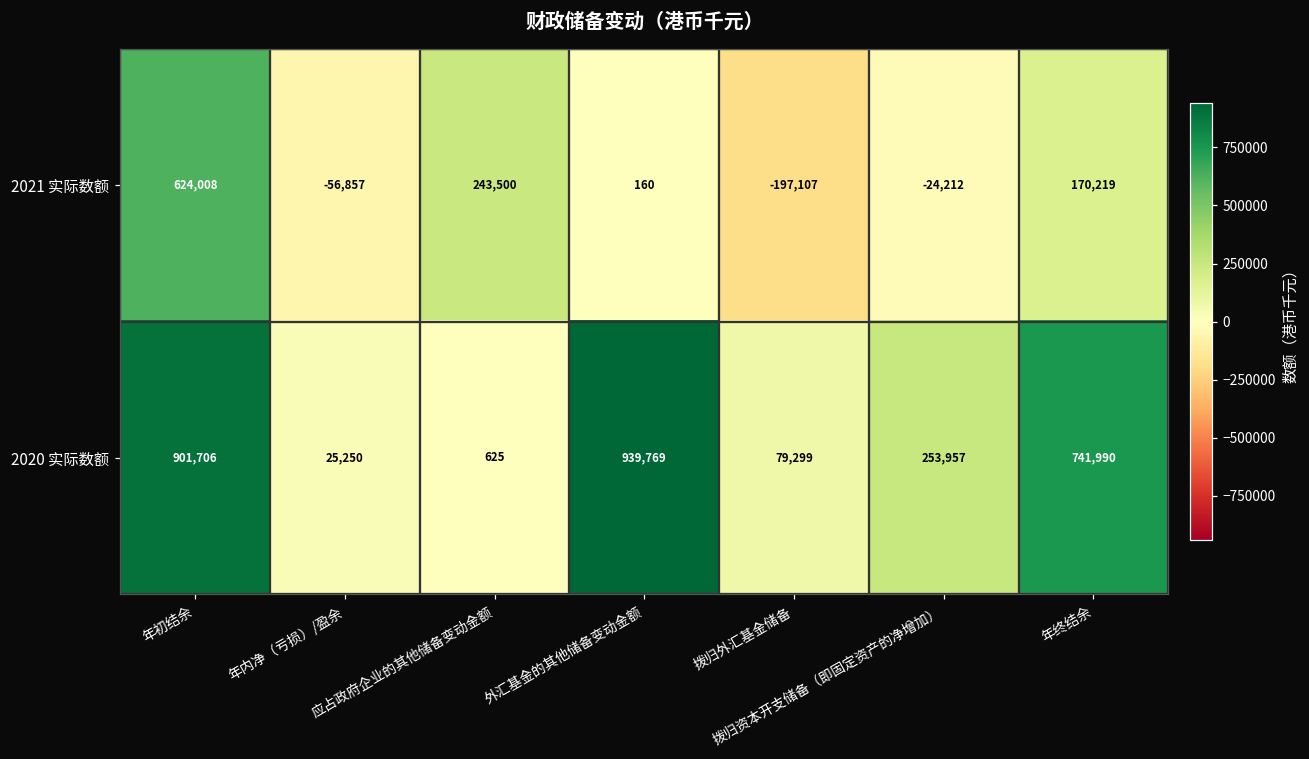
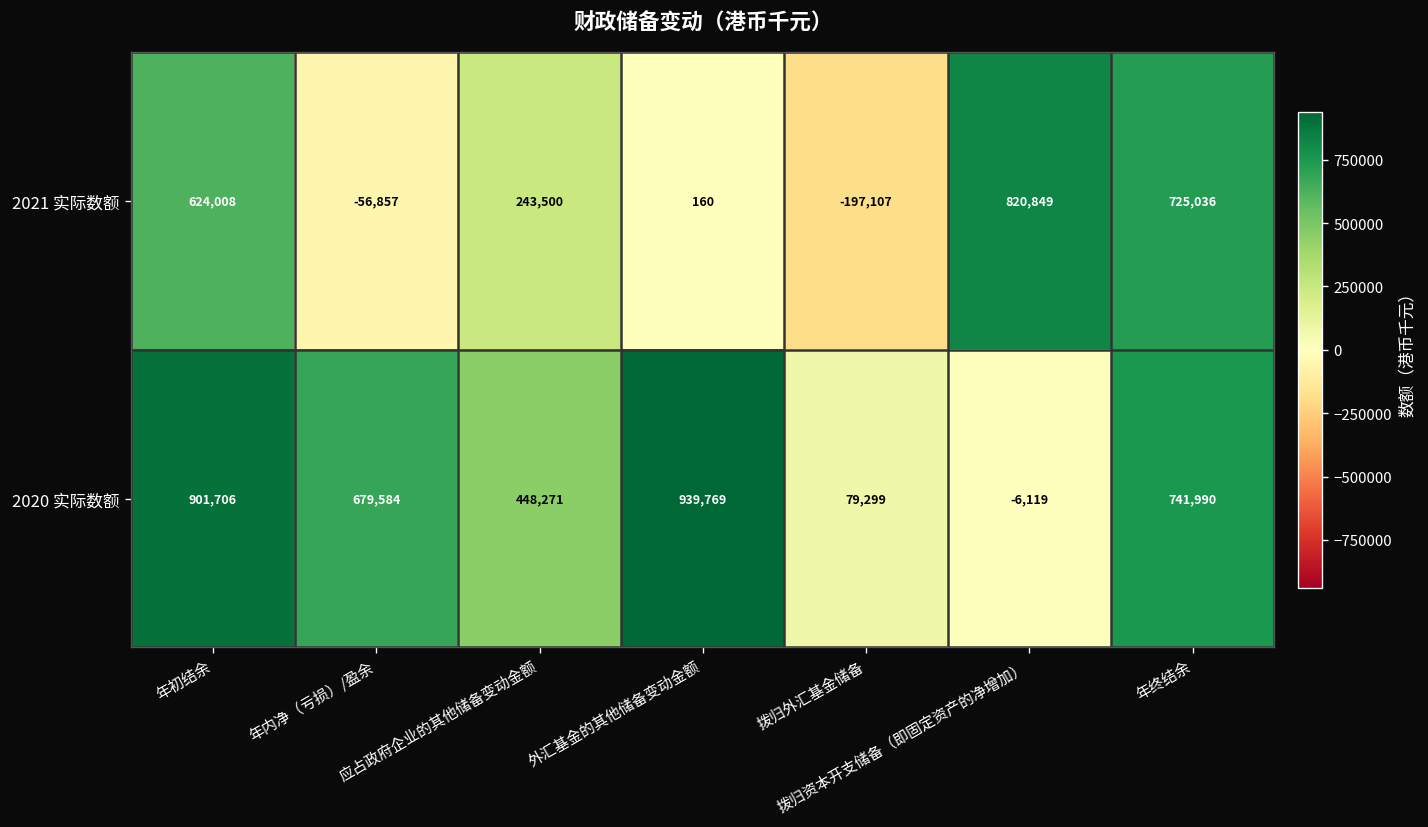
  {
    "2021 实际数额": {
      "年初结余": "624,008",
      "年内净（亏损）/盈余": "-56,857",
      "应占政府企业的其他储备变动金额": "243,500",
      "外汇基金的其他储备变动金额": "160",
      "拨归外汇基金储备": "-197,107",
-     "拨归资本开支储备（即固定资产的净增加）": "-24,212",
-     "年终结余": "170,219"
+     "拨归资本开支储备（即固定资产的净增加）": "820,849",
+     "年终结余": "725,036"
    },
    "2020 实际数额": {
      "年初结余": "901,706",
-     "年内净（亏损）/盈余": "25,250",
-     "应占政府企业的其他储备变动金额": "625",
+     "年内净（亏损）/盈余": "679,584",
+     "应占政府企业的其他储备变动金额": "448,271",
      "外汇基金的其他储备变动金额": "939,769",
      "拨归外汇基金储备": "79,299",
-     "拨归资本开支储备（即固定资产的净增加）": "253,957",
+     "拨归资本开支储备（即固定资产的净增加）": "-6,119",
      "年终结余": "741,990"
    }
  }
